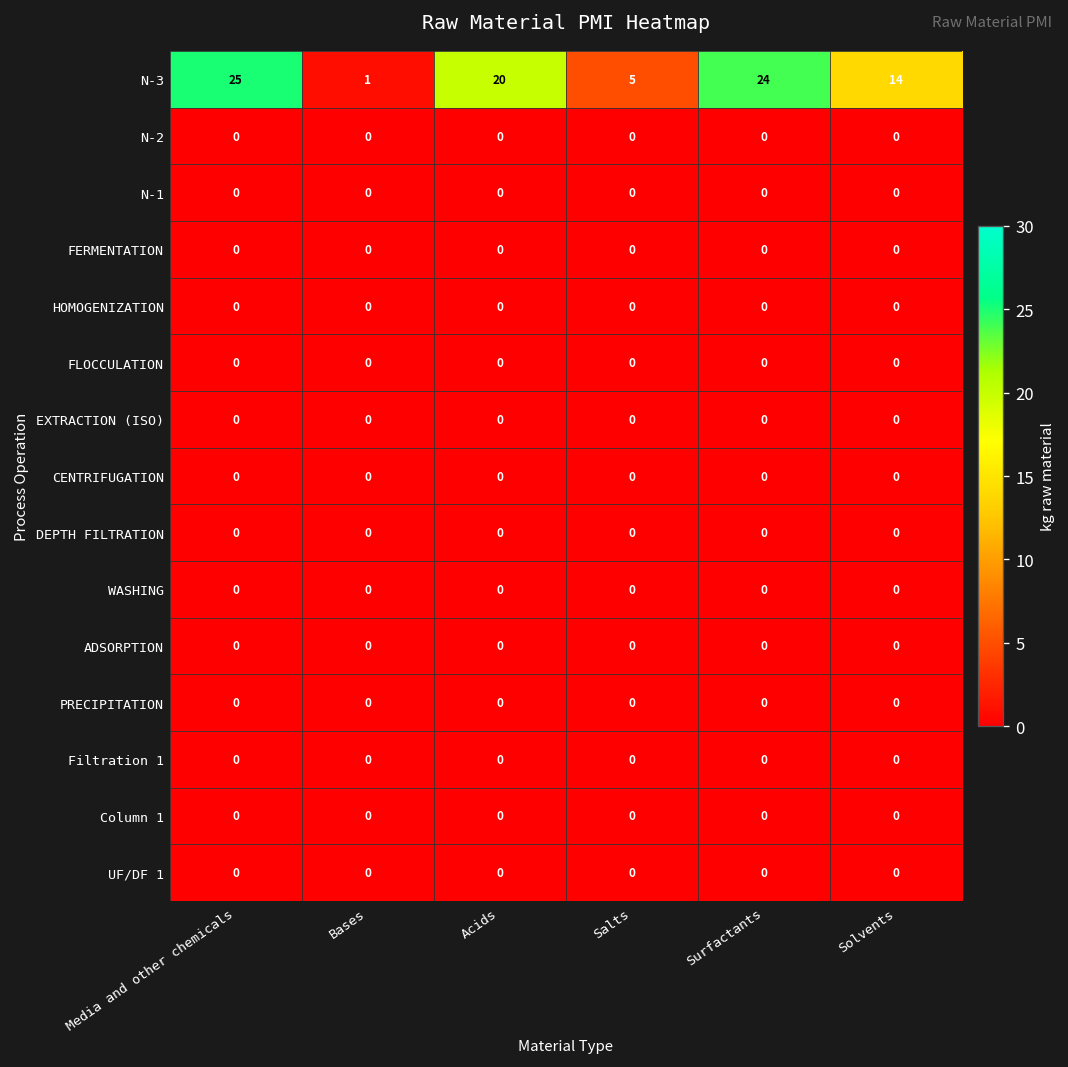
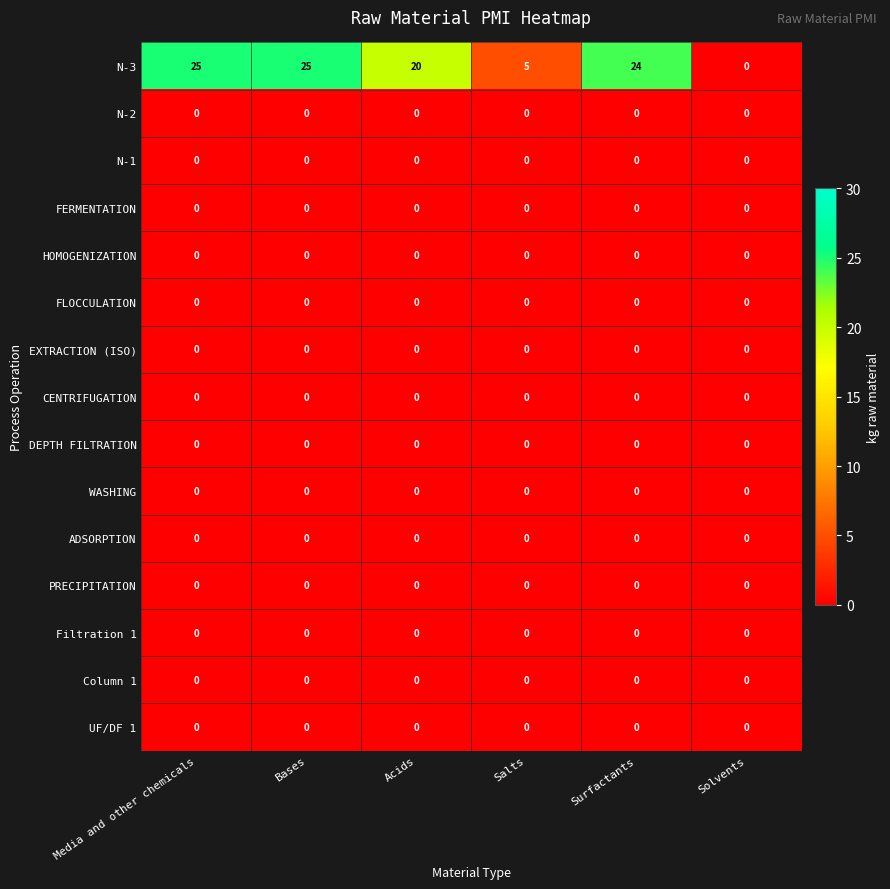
  {
    "N-3": {
      "Media and other chemicals": 25,
-     "Bases": 1,
+     "Bases": 25,
      "Acids": 20,
      "Salts": 5,
      "Surfactants": 24,
-     "Solvents": 14
+     "Solvents": 0
    },
    "N-2": {
      "Media and other chemicals": 0,
      "Bases": 0,
      "Acids": 0,
      "Salts": 0,
      "Surfactants": 0,
      "Solvents": 0
    },
    "N-1": {
      "Media and other chemicals": 0,
      "Bases": 0,
      "Acids": 0,
      "Salts": 0,
      "Surfactants": 0,
      "Solvents": 0
    },
    "FERMENTATION": {
      "Media and other chemicals": 0,
      "Bases": 0,
      "Acids": 0,
      "Salts": 0,
      "Surfactants": 0,
      "Solvents": 0
    },
    "HOMOGENIZATION": {
      "Media and other chemicals": 0,
      "Bases": 0,
      "Acids": 0,
      "Salts": 0,
      "Surfactants": 0,
      "Solvents": 0
    },
    "FLOCCULATION": {
      "Media and other chemicals": 0,
      "Bases": 0,
      "Acids": 0,
      "Salts": 0,
      "Surfactants": 0,
      "Solvents": 0
    },
    "EXTRACTION (ISO)": {
      "Media and other chemicals": 0,
      "Bases": 0,
      "Acids": 0,
      "Salts": 0,
      "Surfactants": 0,
      "Solvents": 0
    },
    "CENTRIFUGATION": {
      "Media and other chemicals": 0,
      "Bases": 0,
      "Acids": 0,
      "Salts": 0,
      "Surfactants": 0,
      "Solvents": 0
    },
    "DEPTH FILTRATION": {
      "Media and other chemicals": 0,
      "Bases": 0,
      "Acids": 0,
      "Salts": 0,
      "Surfactants": 0,
      "Solvents": 0
    },
    "WASHING": {
      "Media and other chemicals": 0,
      "Bases": 0,
      "Acids": 0,
      "Salts": 0,
      "Surfactants": 0,
      "Solvents": 0
    },
    "ADSORPTION": {
      "Media and other chemicals": 0,
      "Bases": 0,
      "Acids": 0,
      "Salts": 0,
      "Surfactants": 0,
      "Solvents": 0
    },
    "PRECIPITATION": {
      "Media and other chemicals": 0,
      "Bases": 0,
      "Acids": 0,
      "Salts": 0,
      "Surfactants": 0,
      "Solvents": 0
    },
    "Filtration 1": {
      "Media and other chemicals": 0,
      "Bases": 0,
      "Acids": 0,
      "Salts": 0,
      "Surfactants": 0,
      "Solvents": 0
    },
    "Column 1": {
      "Media and other chemicals": 0,
      "Bases": 0,
      "Acids": 0,
      "Salts": 0,
      "Surfactants": 0,
      "Solvents": 0
    },
    "UF/DF 1": {
      "Media and other chemicals": 0,
      "Bases": 0,
      "Acids": 0,
      "Salts": 0,
      "Surfactants": 0,
      "Solvents": 0
    }
  }
